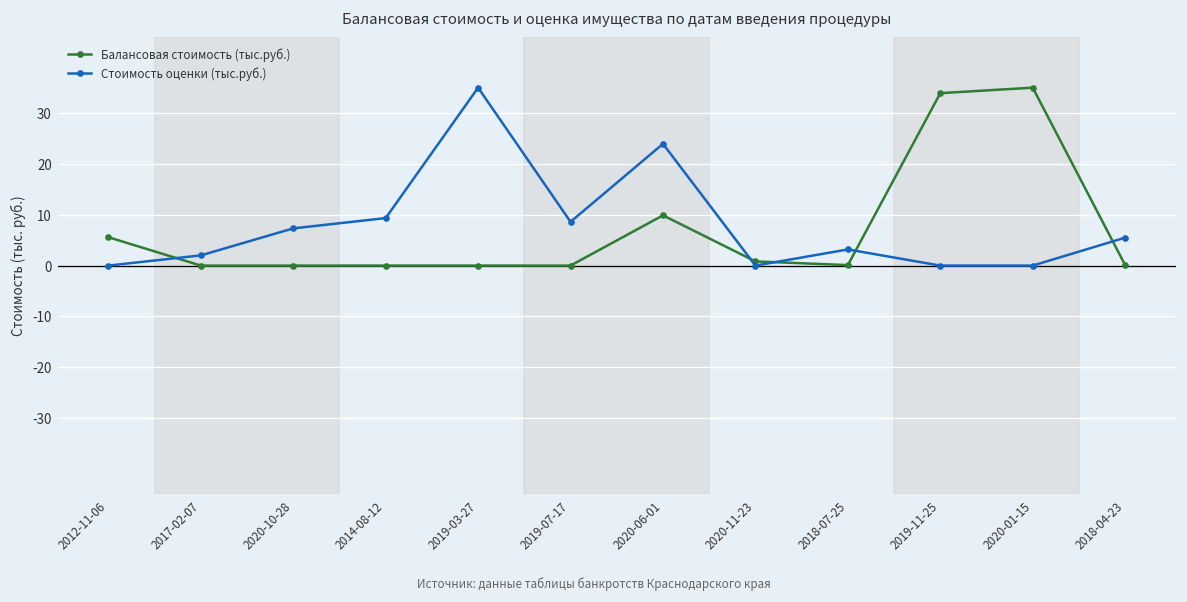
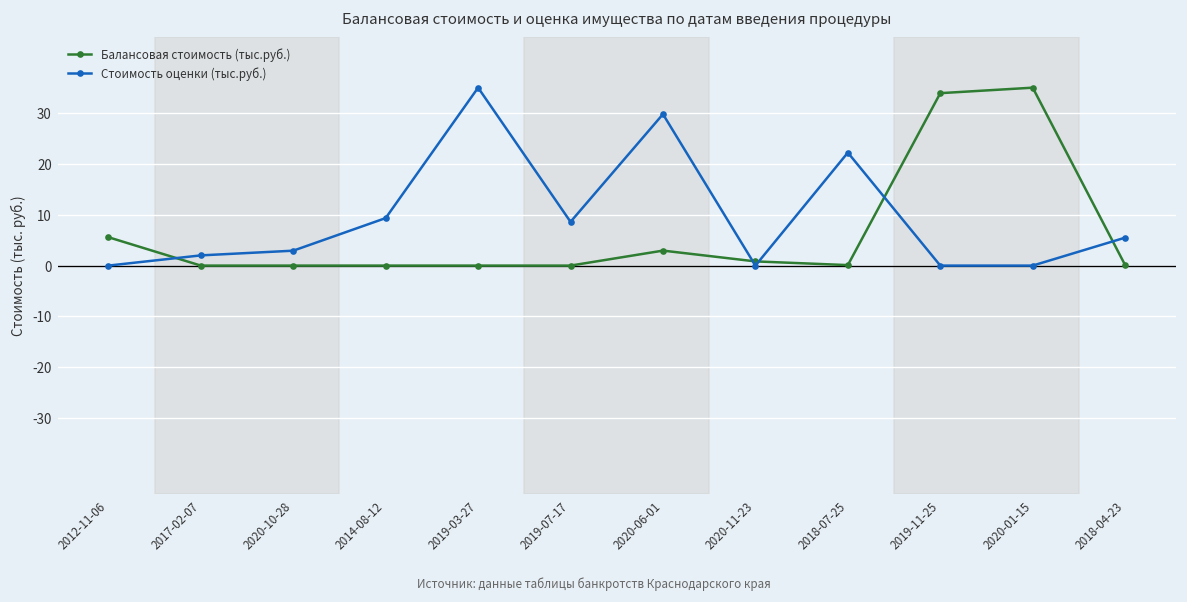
  {
    "Балансовая стоимость (тыс.руб.)": {
      "2012-11-06": 6,
      "2017-02-07": 0,
      "2020-10-28": 0,
      "2014-08-12": 0,
      "2019-03-27": 0,
      "2019-07-17": 0,
-     "2020-06-01": 10,
+     "2020-06-01": 3,
      "2020-11-23": 1,
      "2018-07-25": 0,
      "2019-11-25": 34,
      "2020-01-15": 35,
      "2018-04-23": 0
    },
    "Стоимость оценки (тыс.руб.)": {
      "2012-11-06": 0,
      "2017-02-07": 2,
-     "2020-10-28": 7,
+     "2020-10-28": 3,
      "2014-08-12": 9,
      "2019-03-27": 35,
      "2019-07-17": 9,
-     "2020-06-01": 24,
+     "2020-06-01": 30,
      "2020-11-23": 0,
-     "2018-07-25": 3,
+     "2018-07-25": 22,
      "2019-11-25": 0,
      "2020-01-15": 0,
      "2018-04-23": 5
    }
  }
